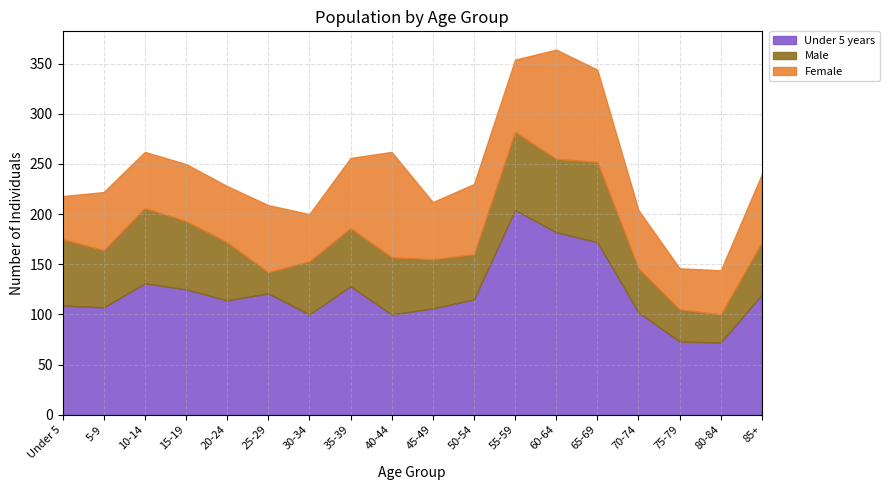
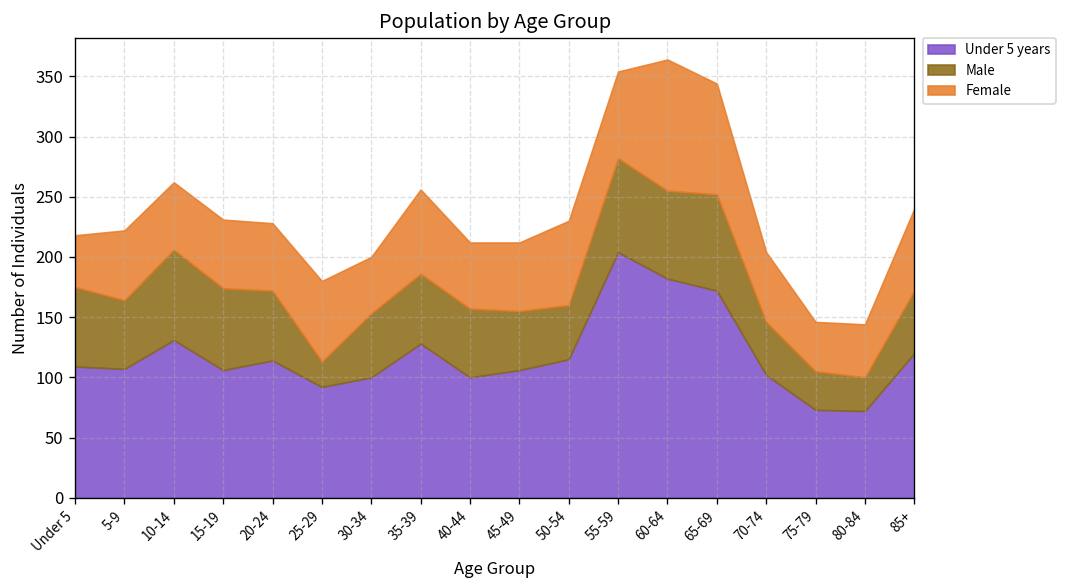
  {
    "Under 5 years": {
      "Under 5": 109,
      "5-9": 107,
      "10-14": 131,
-     "15-19": 125,
+     "15-19": 106,
      "20-24": 114,
-     "25-29": 121,
+     "25-29": 92,
      "30-34": 100,
      "35-39": 128,
      "40-44": 100,
      "45-49": 106,
      "50-54": 115,
      "55-59": 204,
      "60-64": 182,
      "65-69": 172,
      "70-74": 102,
      "75-79": 73,
      "80-84": 72,
      "85+": 120
    },
    "Male": {
      "Under 5": 66,
      "5-9": 57,
      "10-14": 75,
      "15-19": 68,
      "20-24": 58,
      "25-29": 21,
      "30-34": 53,
      "35-39": 58,
      "40-44": 57,
      "45-49": 49,
      "50-54": 45,
      "55-59": 78,
      "60-64": 73,
      "65-69": 80,
      "70-74": 44,
      "75-79": 32,
      "80-84": 28,
      "85+": 52
    },
    "Female": {
      "Under 5": 43,
      "5-9": 58,
      "10-14": 56,
      "15-19": 57,
      "20-24": 56,
      "25-29": 67,
      "30-34": 47,
      "35-39": 70,
-     "40-44": 105,
+     "40-44": 55,
      "45-49": 57,
      "50-54": 70,
      "55-59": 72,
      "60-64": 109,
      "65-69": 92,
      "70-74": 58,
      "75-79": 41,
      "80-84": 44,
      "85+": 68
    }
  }
